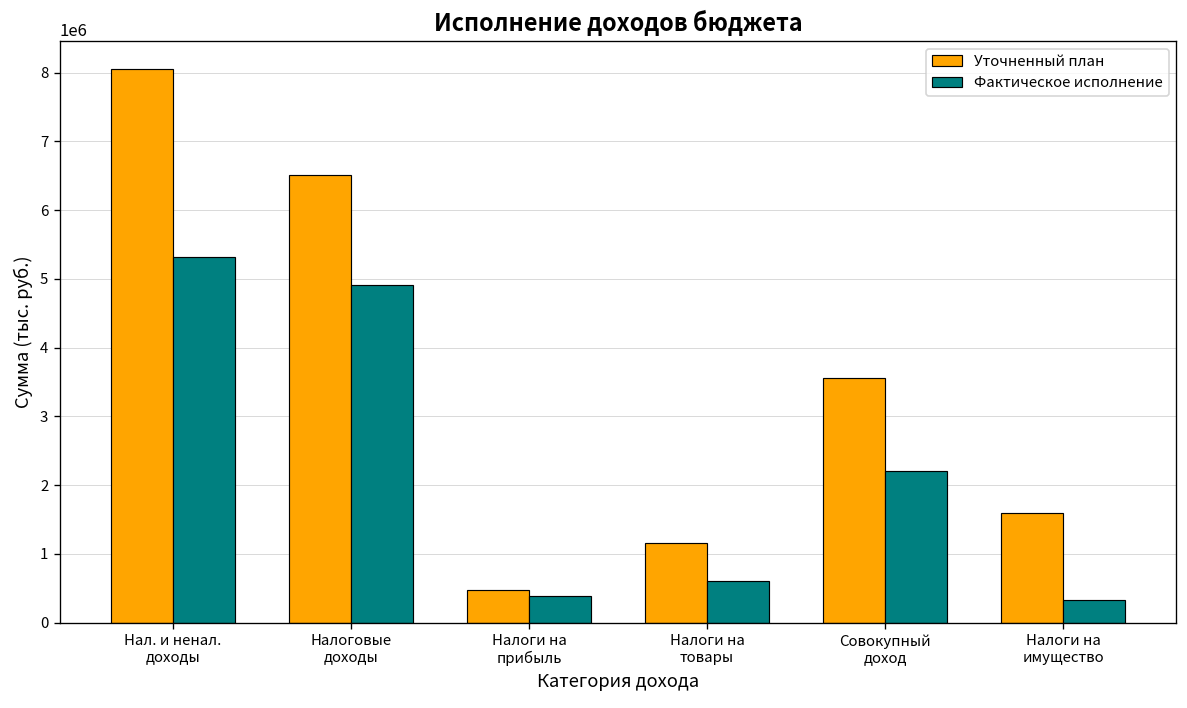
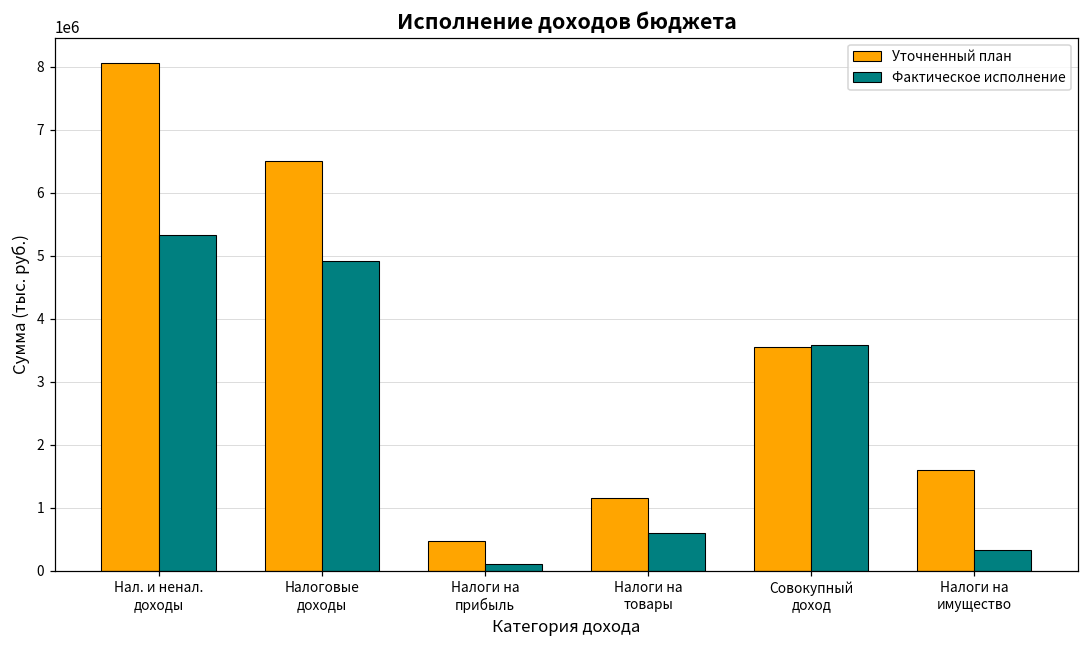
  {
    "Уточненный план": {
      "Нал. и ненал. доходы": 8100000,
      "Налоговые доходы": 6500000,
      "Налоги на прибыль": 500000,
      "Налоги на товары": 1200000,
      "Совокупный доход": 3600000,
      "Налоги на имущество": 1600000
    },
    "Фактическое исполнение": {
      "Нал. и ненал. доходы": 5300000,
      "Налоговые доходы": 4900000,
-     "Налоги на прибыль": 400000,
+     "Налоги на прибыль": 100000,
      "Налоги на товары": 600000,
-     "Совокупный доход": 2200000,
+     "Совокупный доход": 3600000,
      "Налоги на имущество": 300000
    }
  }
